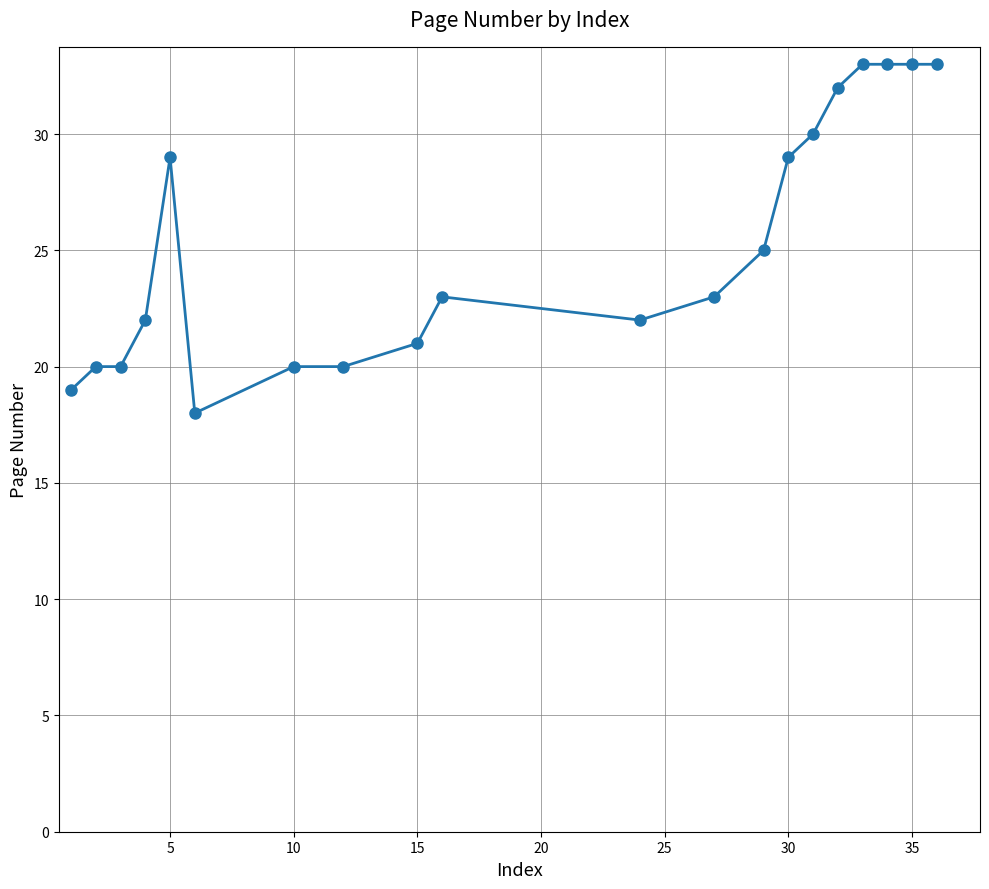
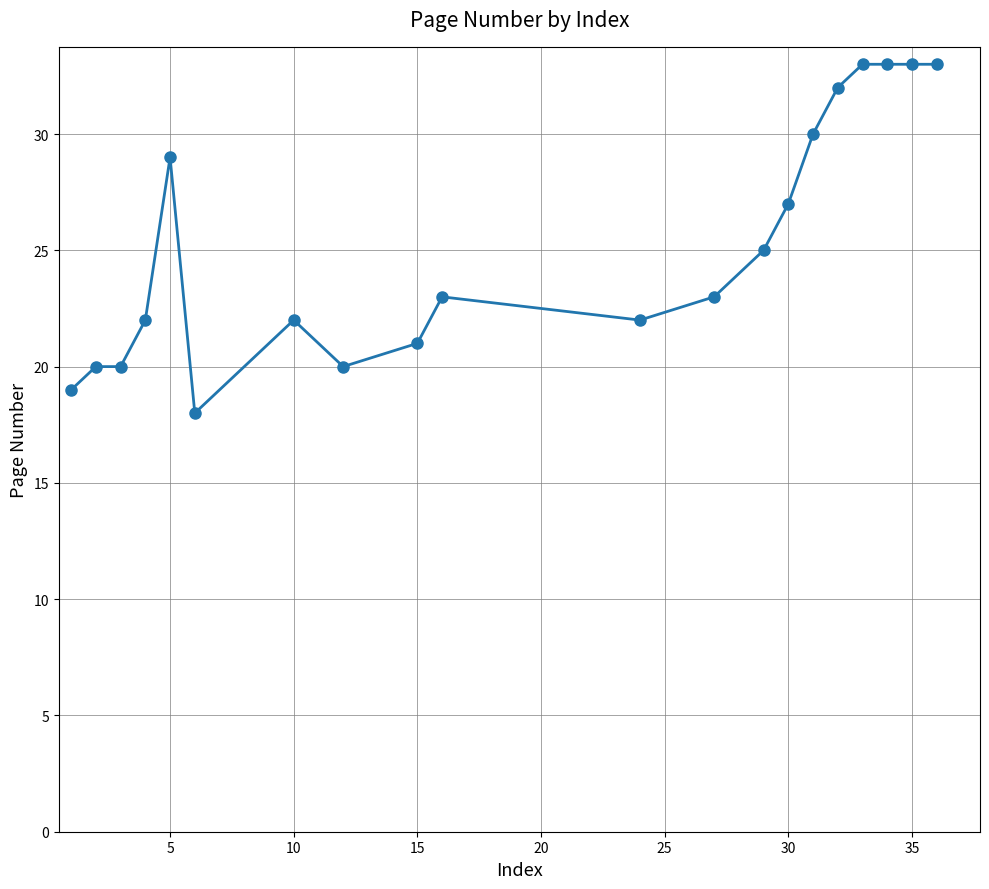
  {
    "5": 29,
-   "10": 20,
+   "10": 22,
    "15": 21,
-   "30": 29,
+   "30": 27,
    "35": 33
  }
